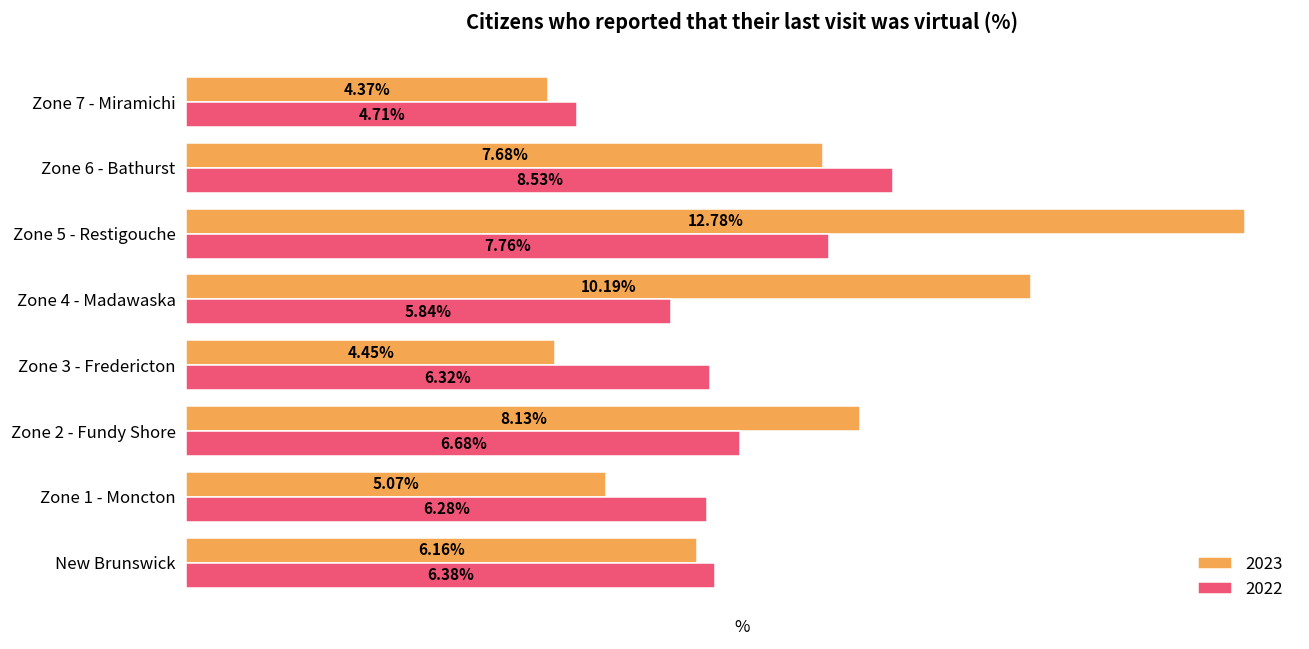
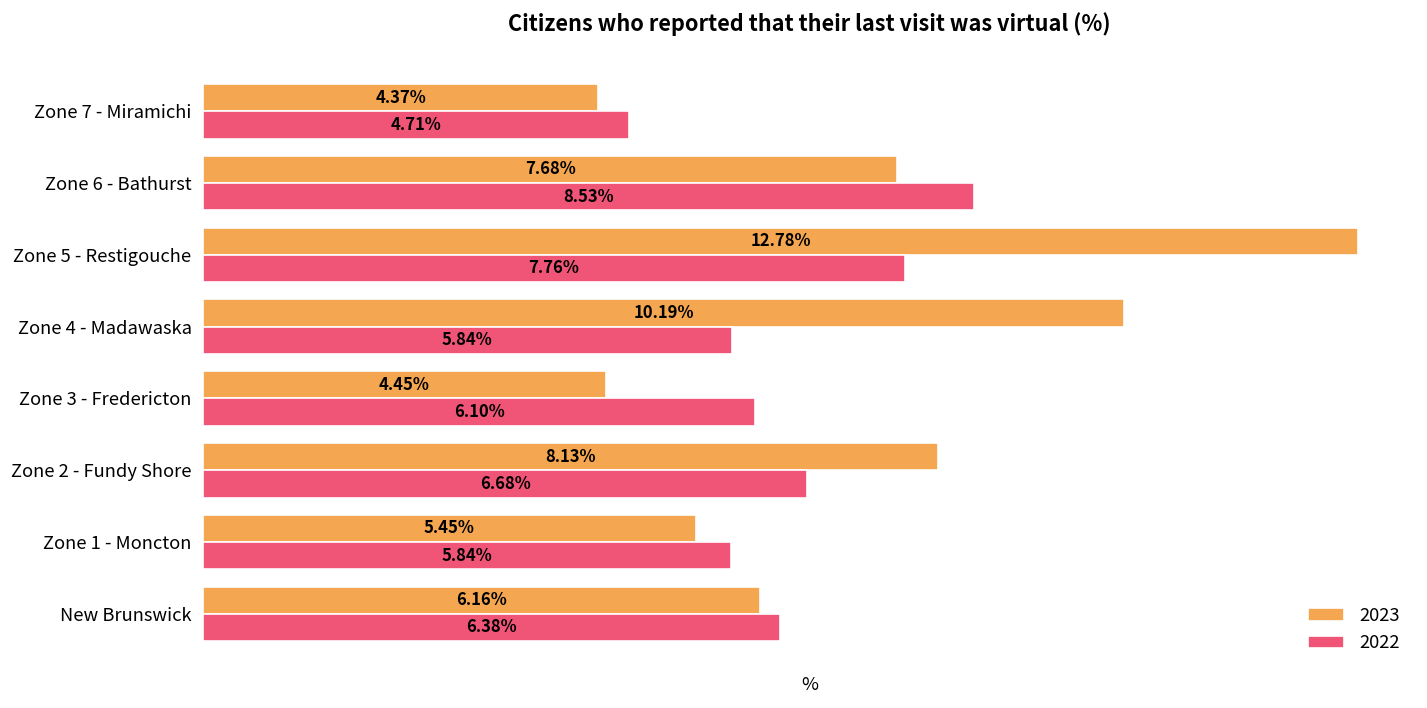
  {
    "2023": {
      "Zone 7 - Miramichi": "4.37%",
      "Zone 6 - Bathurst": "7.68%",
      "Zone 5 - Restigouche": "12.78%",
      "Zone 4 - Madawaska": "10.19%",
      "Zone 3 - Fredericton": "4.45%",
      "Zone 2 - Fundy Shore": "8.13%",
-     "Zone 1 - Moncton": "5.07%",
+     "Zone 1 - Moncton": "5.45%",
      "New Brunswick": "6.16%"
    },
    "2022": {
      "Zone 7 - Miramichi": "4.71%",
      "Zone 6 - Bathurst": "8.53%",
      "Zone 5 - Restigouche": "7.76%",
      "Zone 4 - Madawaska": "5.84%",
-     "Zone 3 - Fredericton": "6.32%",
+     "Zone 3 - Fredericton": "6.10%",
      "Zone 2 - Fundy Shore": "6.68%",
-     "Zone 1 - Moncton": "6.28%",
+     "Zone 1 - Moncton": "5.84%",
      "New Brunswick": "6.38%"
    }
  }
